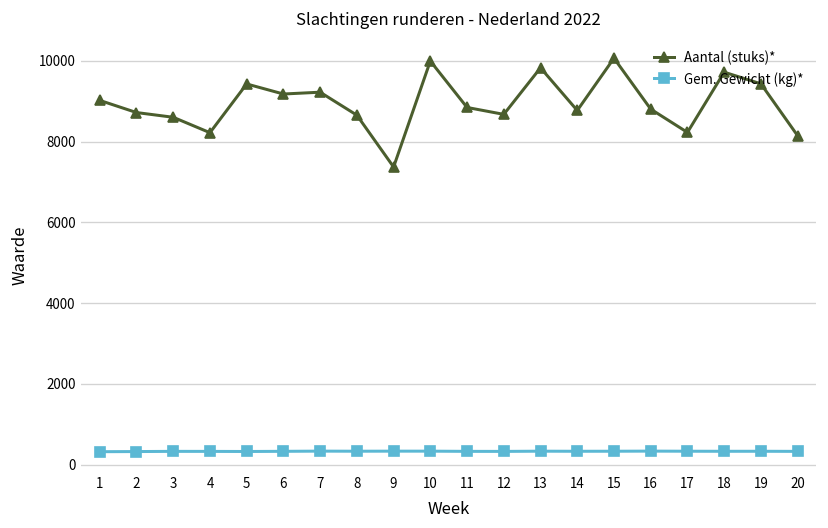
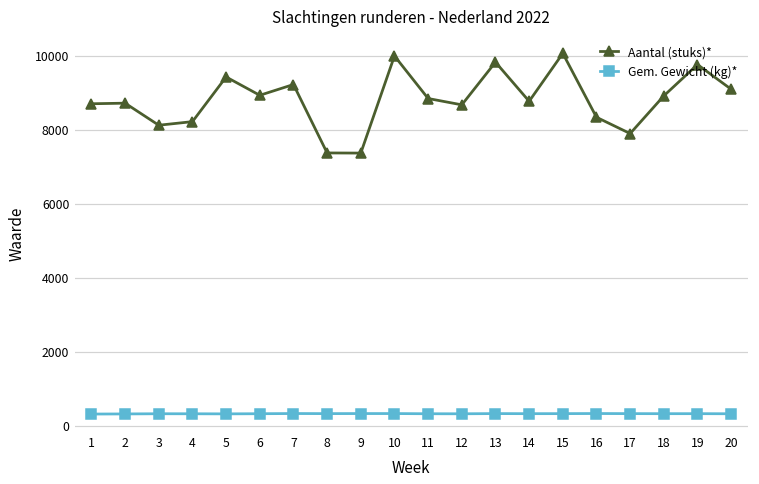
  {
    "Aantal (stuks)*": {
-     "1": 9000,
+     "1": 8700,
      "2": 8700,
-     "3": 8600,
+     "3": 8100,
      "4": 8200,
      "5": 9400,
-     "6": 9200,
+     "6": 8900,
      "7": 9200,
-     "8": 8700,
+     "8": 7400,
      "9": 7400,
      "10": 10000,
      "11": 8800,
      "12": 8700,
      "13": 9800,
      "14": 8800,
      "15": 10100,
-     "16": 8800,
-     "17": 8200,
-     "18": 9700,
-     "19": 9400,
-     "20": 8100
+     "16": 8300,
+     "17": 7900,
+     "18": 8900,
+     "19": 9800,
+     "20": 9100
    },
    "Gem. Gewicht (kg)*": {
      "1": 300,
      "2": 300,
      "3": 300,
      "4": 300,
      "5": 300,
      "6": 300,
      "7": 300,
      "8": 300,
      "9": 300,
      "10": 300,
      "11": 300,
      "12": 300,
      "13": 300,
      "14": 300,
      "15": 300,
      "16": 300,
      "17": 300,
      "18": 300,
      "19": 300,
      "20": 300
    }
  }
